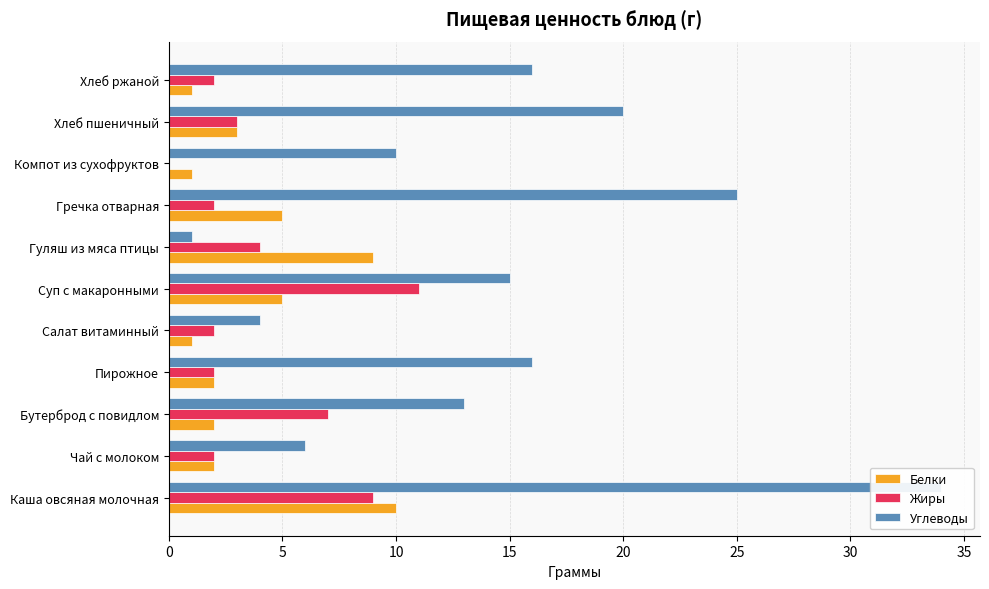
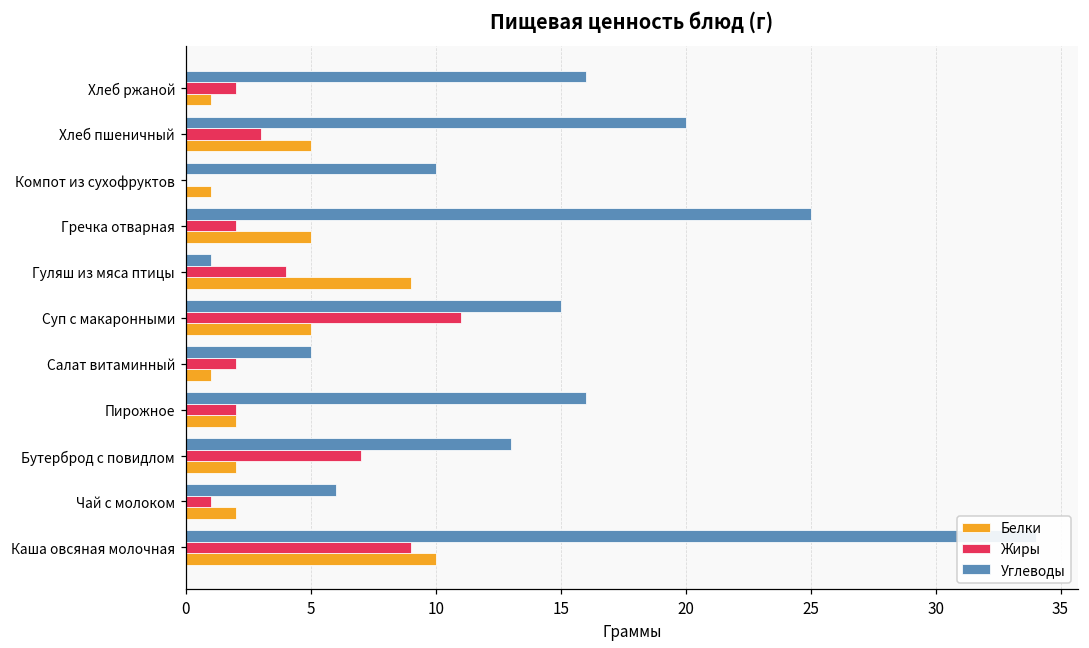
  {
    "Белки": {
      "Хлеб ржаной": 1,
-     "Хлеб пшеничный": 3,
+     "Хлеб пшеничный": 5,
      "Компот из сухофруктов": 1,
      "Гречка отварная": 5,
      "Гуляш из мяса птицы": 9,
      "Суп с макаронными": 5,
      "Салат витаминный": 1,
      "Пирожное": 2,
      "Бутерброд с повидлом": 2,
      "Чай с молоком": 2,
      "Каша овсяная молочная": 10
    },
    "Жиры": {
      "Хлеб ржаной": 2,
      "Хлеб пшеничный": 3,
      "Компот из сухофруктов": 0,
      "Гречка отварная": 2,
      "Гуляш из мяса птицы": 4,
      "Суп с макаронными": 11,
      "Салат витаминный": 2,
      "Пирожное": 2,
      "Бутерброд с повидлом": 7,
-     "Чай с молоком": 2,
+     "Чай с молоком": 1,
      "Каша овсяная молочная": 9
    },
    "Углеводы": {
      "Хлеб ржаной": 16,
      "Хлеб пшеничный": 20,
      "Компот из сухофруктов": 10,
      "Гречка отварная": 25,
      "Гуляш из мяса птицы": 1,
      "Суп с макаронными": 15,
-     "Салат витаминный": 4,
+     "Салат витаминный": 5,
      "Пирожное": 16,
      "Бутерброд с повидлом": 13,
      "Чай с молоком": 6
    }
  }
